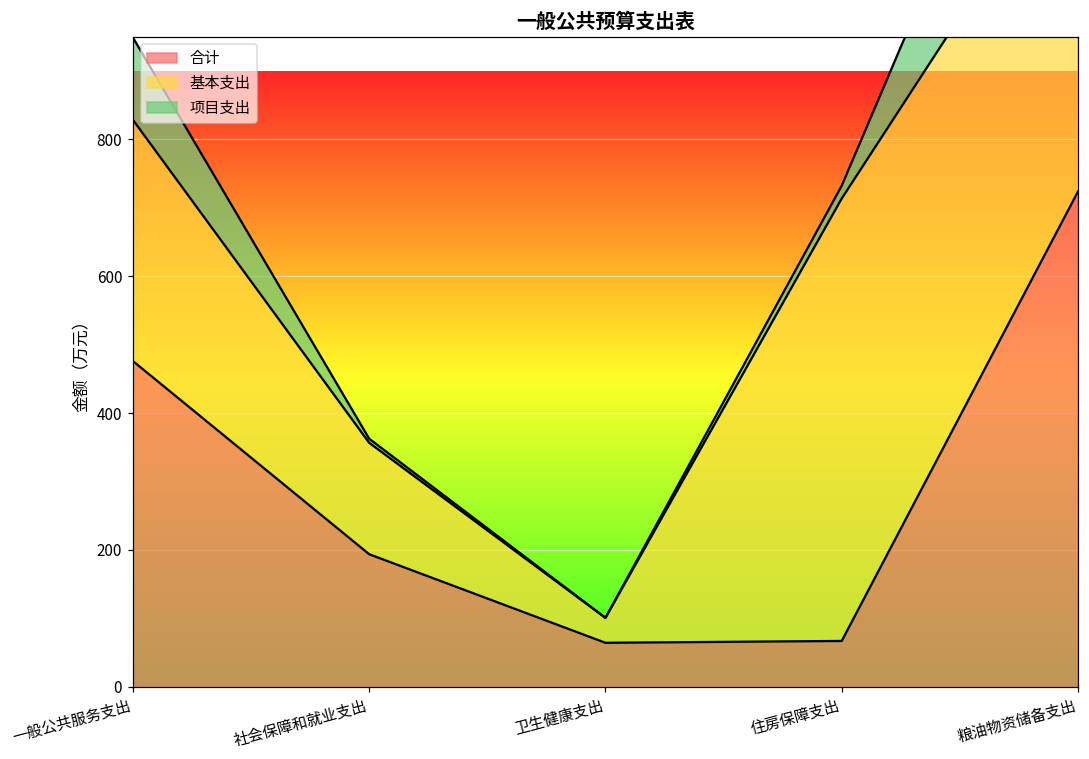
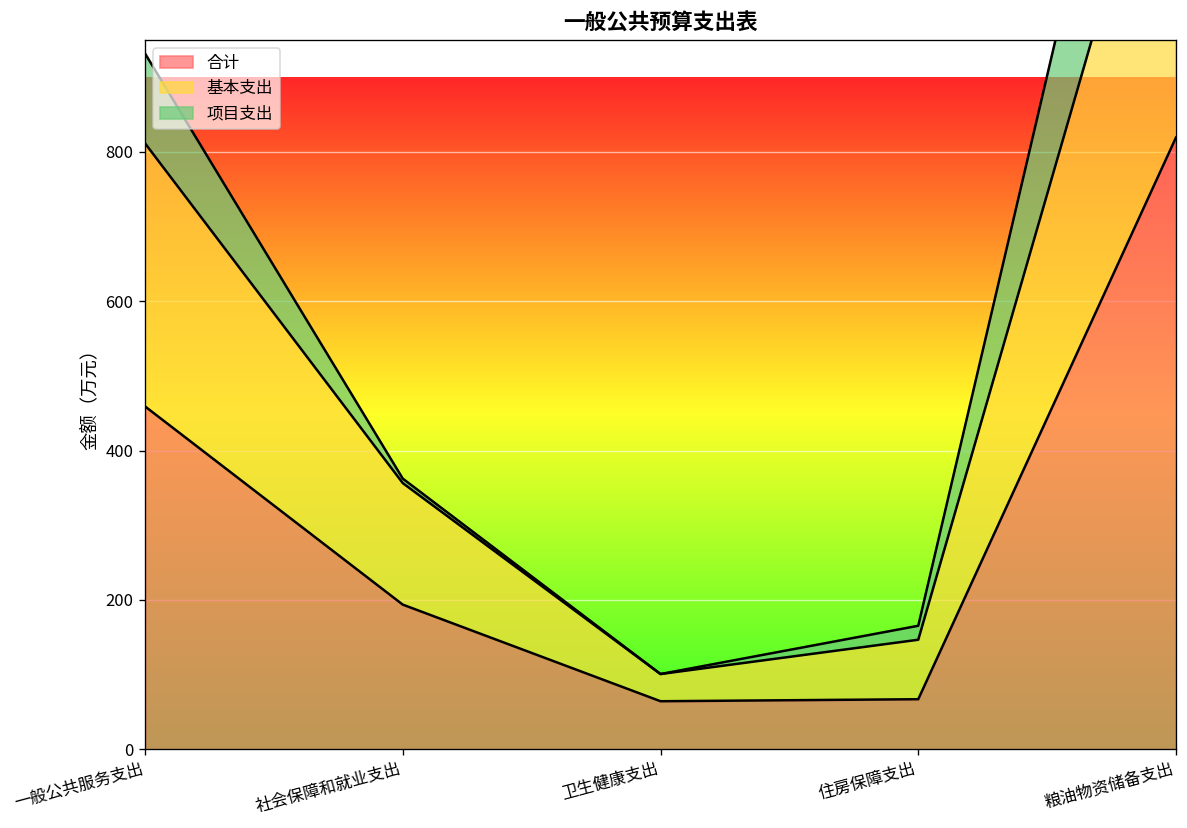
  {
    "合计": {
-     "一般公共服务支出": 480,
+     "一般公共服务支出": 460,
      "社会保障和就业支出": 190,
      "卫生健康支出": 60,
      "住房保障支出": 70,
-     "粮油物资储备支出": 720
+     "粮油物资储备支出": 820
    },
    "基本支出": {
      "一般公共服务支出": 350,
      "社会保障和就业支出": 160,
-     "住房保障支出": 650
+     "住房保障支出": 80
    },
    "项目支出": {
      "一般公共服务支出": 120,
      "社会保障和就业支出": 10,
      "住房保障支出": 20
    }
  }
